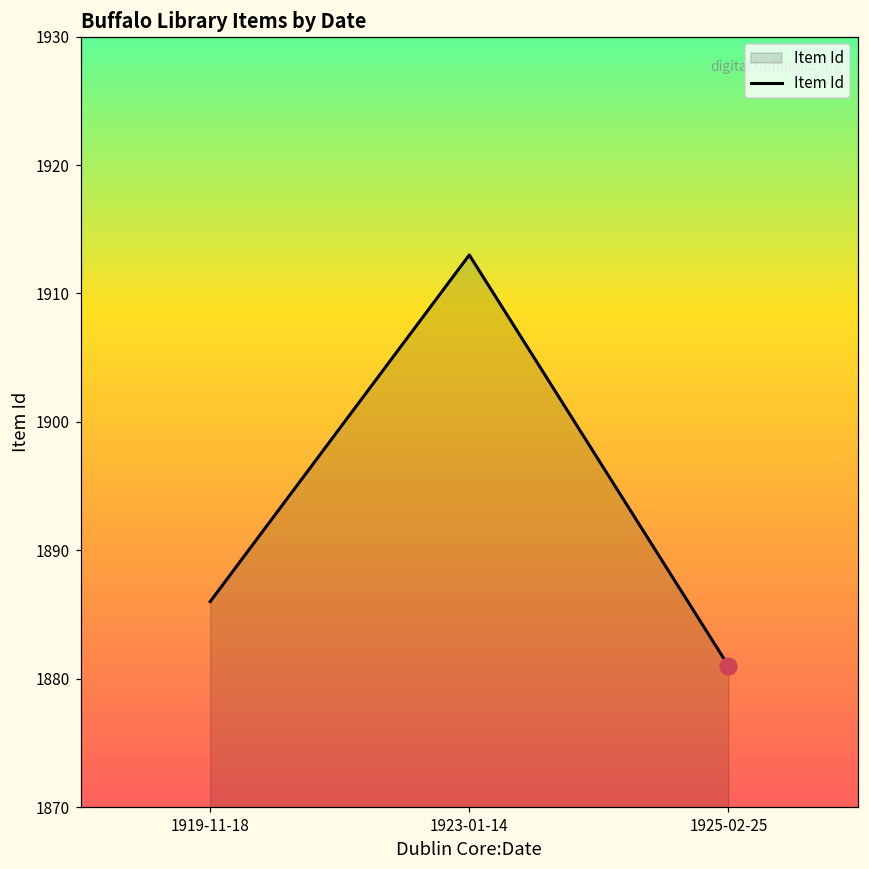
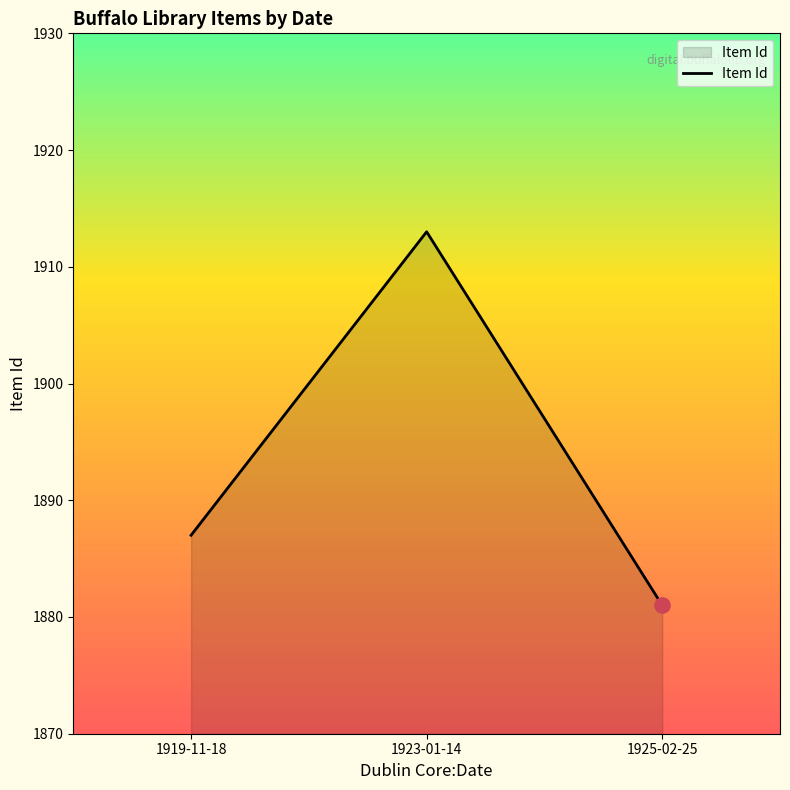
  {
    "Item Id": {
-     "1919-11-18": 1886,
+     "1919-11-18": 1887,
      "1923-01-14": 1913
    }
  }
